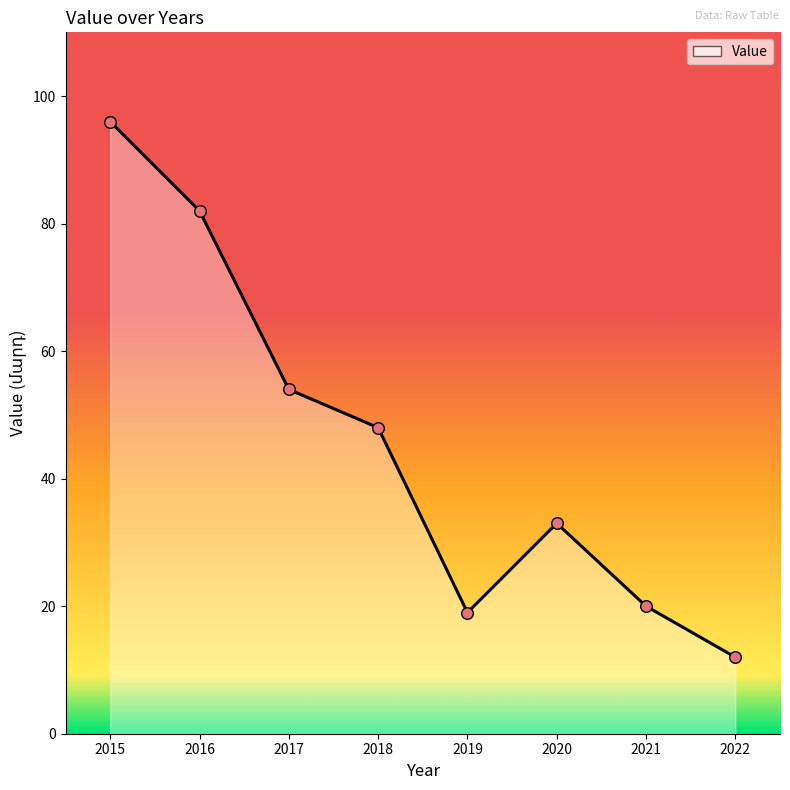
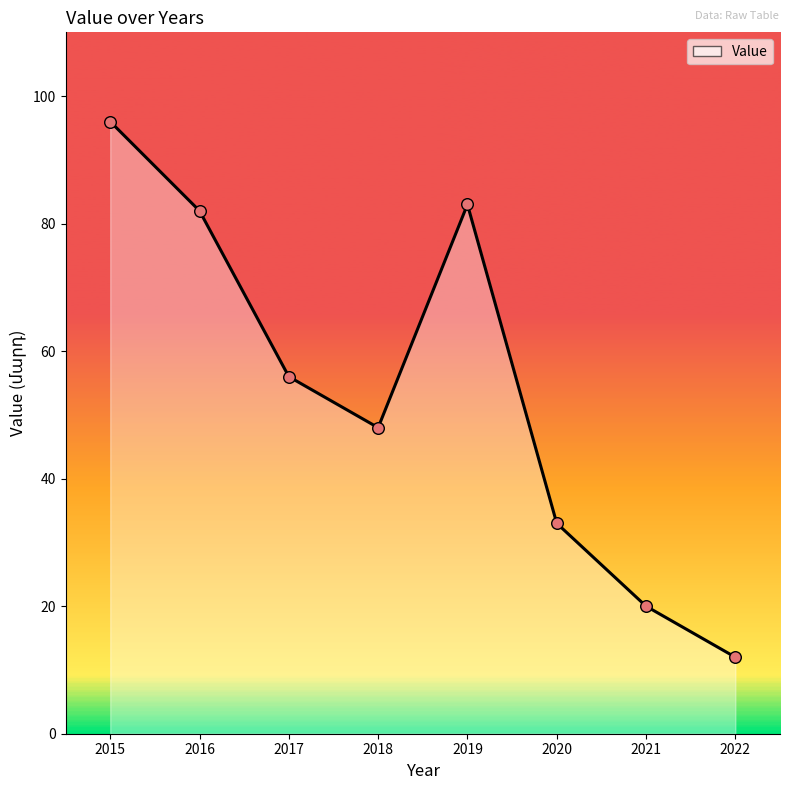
  {
    "2015": 96,
    "2016": 82,
-   "2017": 54,
+   "2017": 56,
    "2018": 48,
-   "2019": 19,
+   "2019": 83,
    "2020": 33,
    "2021": 20,
    "2022": 12
  }
